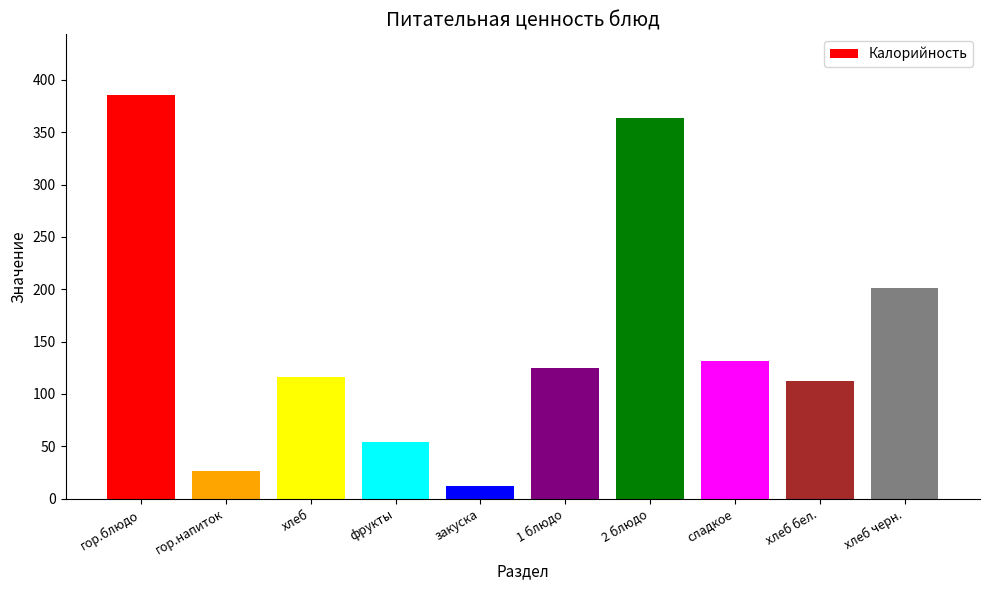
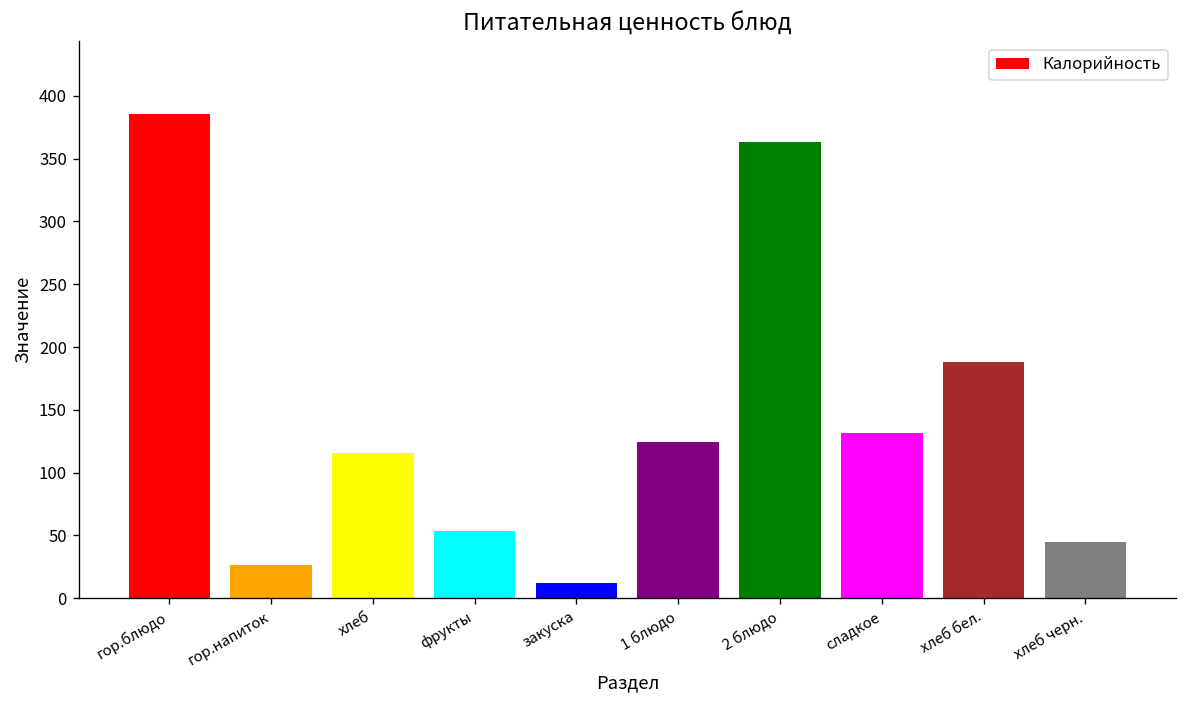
  {
    "гор.блюдо": 386,
    "гор.напиток": 27,
    "хлеб": 116,
    "фрукты": 54,
    "закуска": 12,
    "1 блюдо": 125,
    "2 блюдо": 363,
    "сладкое": 131,
-   "хлеб бел.": 113,
-   "хлеб черн.": 201
+   "хлеб бел.": 188,
+   "хлеб черн.": 45
  }
